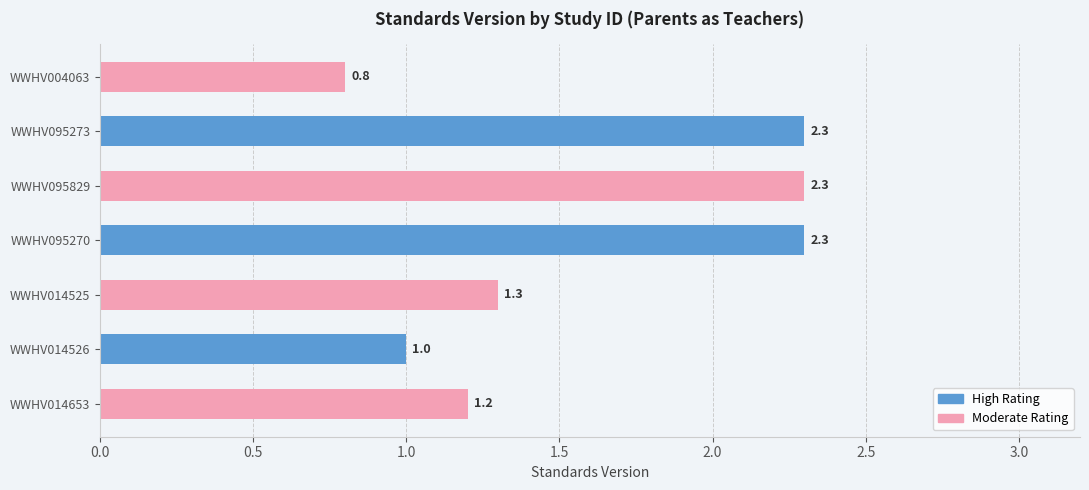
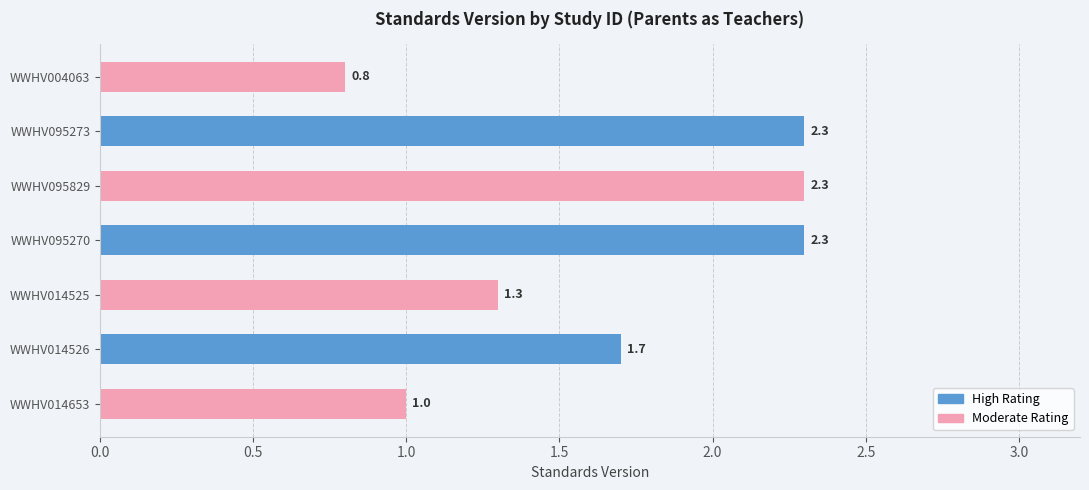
  {
    "WWHV004063": 0.8,
    "WWHV095273": 2.3,
    "WWHV095829": 2.3,
    "WWHV095270": 2.3,
    "WWHV014525": 1.3,
-   "WWHV014526": 1.0,
-   "WWHV014653": 1.2
+   "WWHV014526": 1.7,
+   "WWHV014653": 1.0
  }
